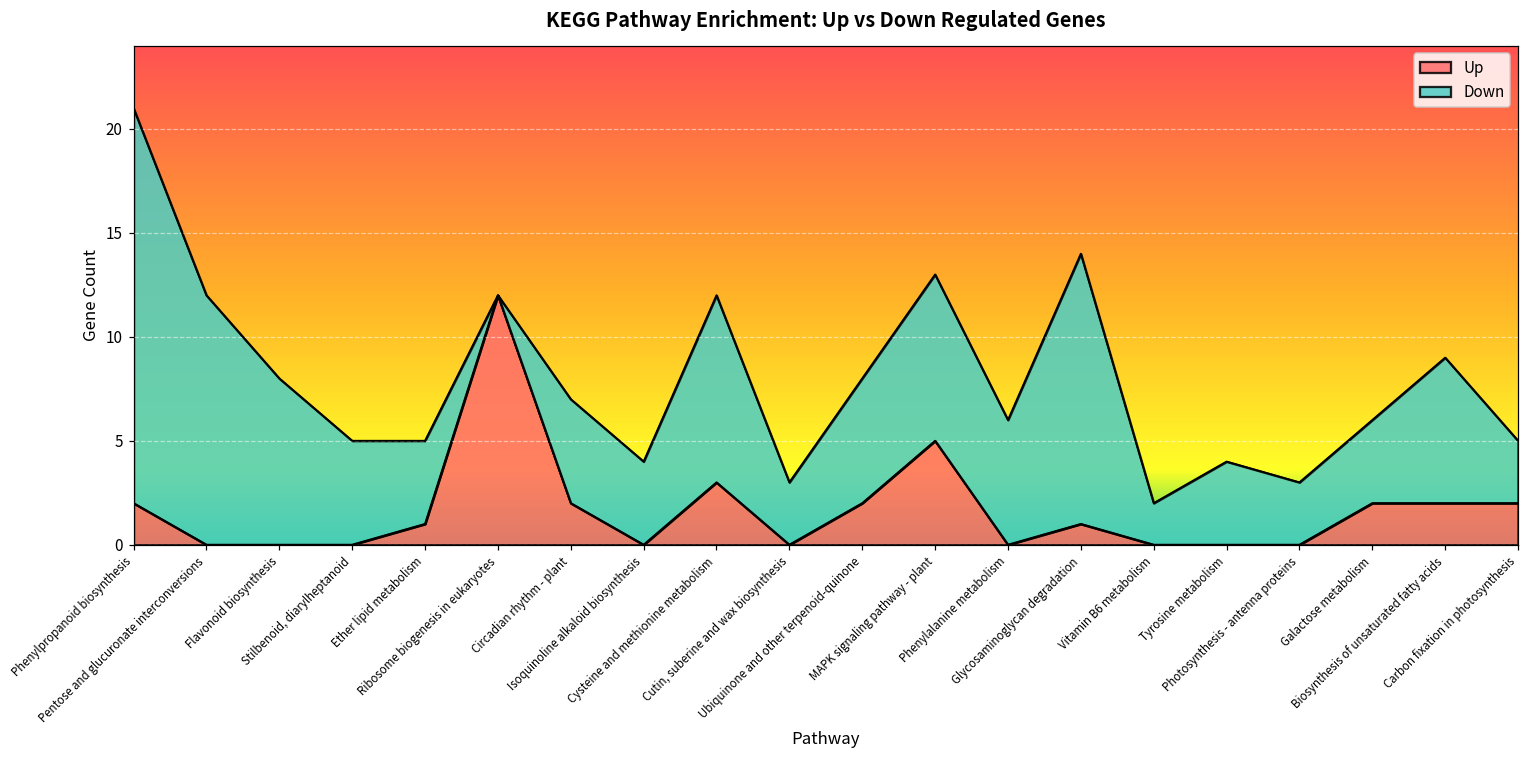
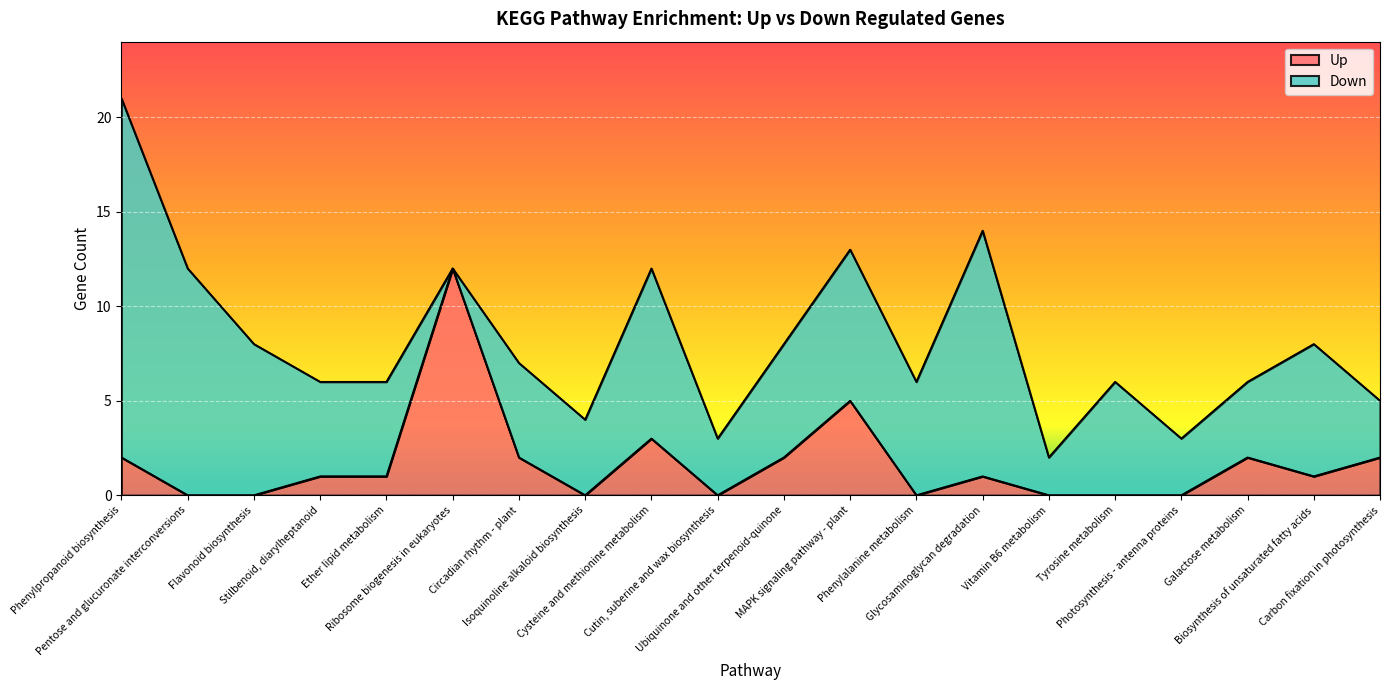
  {
    "Up": {
      "Phenylpropanoid biosynthesis": 2,
      "Pentose and glucuronate interconversions": 0,
      "Flavonoid biosynthesis": 0,
-     "Stilbenoid, diarylheptanoid": 0,
+     "Stilbenoid, diarylheptanoid": 1,
      "Ether lipid metabolism": 1,
      "Circadian rhythm - plant": 2,
      "Isoquinoline alkaloid biosynthesis": 0,
      "Cysteine and methionine metabolism": 3,
      "Cutin, suberine and wax biosynthesis": 0,
      "Ubiquinone and other terpenoid-quinone": 2,
      "MAPK signaling pathway - plant": 5,
      "Phenylalanine metabolism": 0,
      "Glycosaminoglycan degradation": 1,
      "Vitamin B6 metabolism": 0,
      "Tyrosine metabolism": 0,
      "Photosynthesis - antenna proteins": 0,
      "Galactose metabolism": 2,
-     "Biosynthesis of unsaturated fatty acids": 2,
+     "Biosynthesis of unsaturated fatty acids": 1,
      "Carbon fixation in photosynthesis": 2
    },
    "Down": {
      "Phenylpropanoid biosynthesis": 19,
      "Pentose and glucuronate interconversions": 12,
      "Flavonoid biosynthesis": 8,
      "Stilbenoid, diarylheptanoid": 5,
-     "Ether lipid metabolism": 4,
+     "Ether lipid metabolism": 5,
      "Circadian rhythm - plant": 5,
      "Isoquinoline alkaloid biosynthesis": 4,
      "Cysteine and methionine metabolism": 9,
      "Cutin, suberine and wax biosynthesis": 3,
      "Ubiquinone and other terpenoid-quinone": 6,
      "MAPK signaling pathway - plant": 8,
      "Phenylalanine metabolism": 6,
      "Glycosaminoglycan degradation": 13,
      "Vitamin B6 metabolism": 2,
-     "Tyrosine metabolism": 4,
+     "Tyrosine metabolism": 6,
      "Photosynthesis - antenna proteins": 3,
      "Galactose metabolism": 4,
      "Biosynthesis of unsaturated fatty acids": 7,
      "Carbon fixation in photosynthesis": 3
    }
  }
